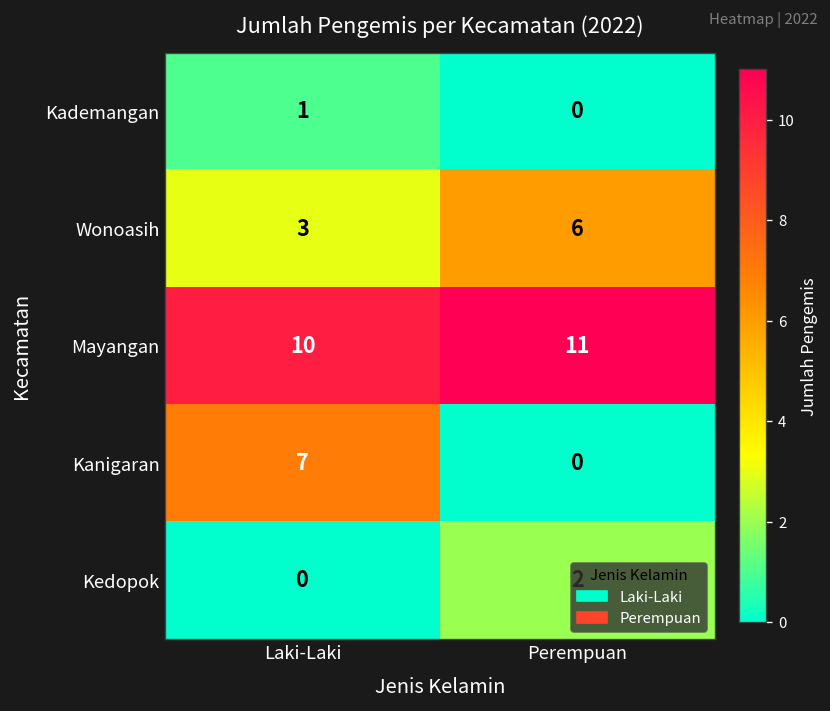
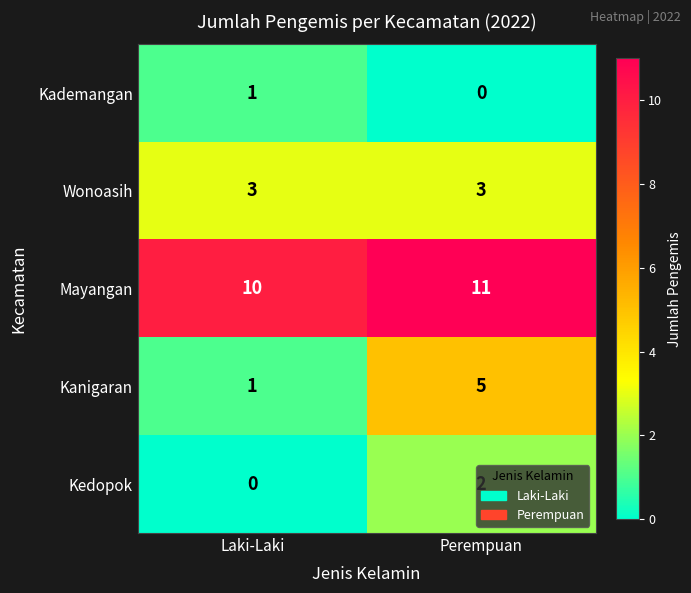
  {
    "Kademangan": {
      "Laki-Laki": 1,
      "Perempuan": 0
    },
    "Wonoasih": {
      "Laki-Laki": 3,
-     "Perempuan": 6
+     "Perempuan": 3
    },
    "Mayangan": {
      "Laki-Laki": 10,
      "Perempuan": 11
    },
    "Kanigaran": {
-     "Laki-Laki": 7,
-     "Perempuan": 0
+     "Laki-Laki": 1,
+     "Perempuan": 5
    },
    "Kedopok": {
      "Laki-Laki": 0
    }
  }
